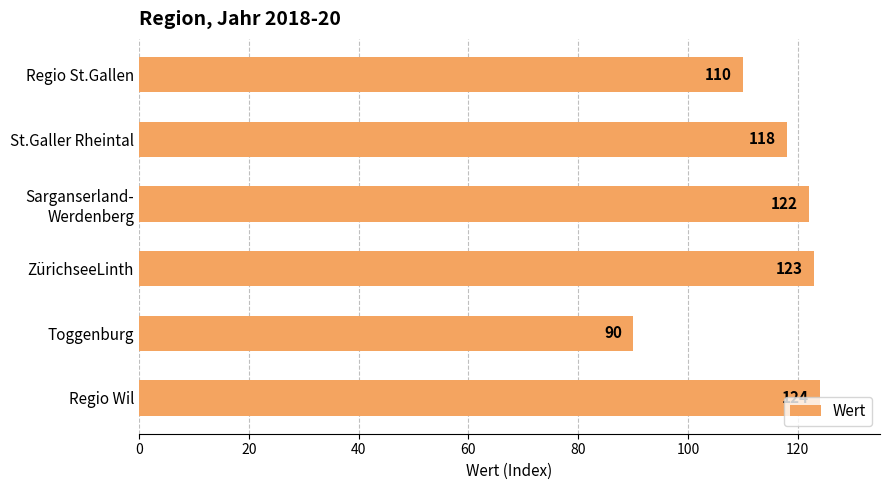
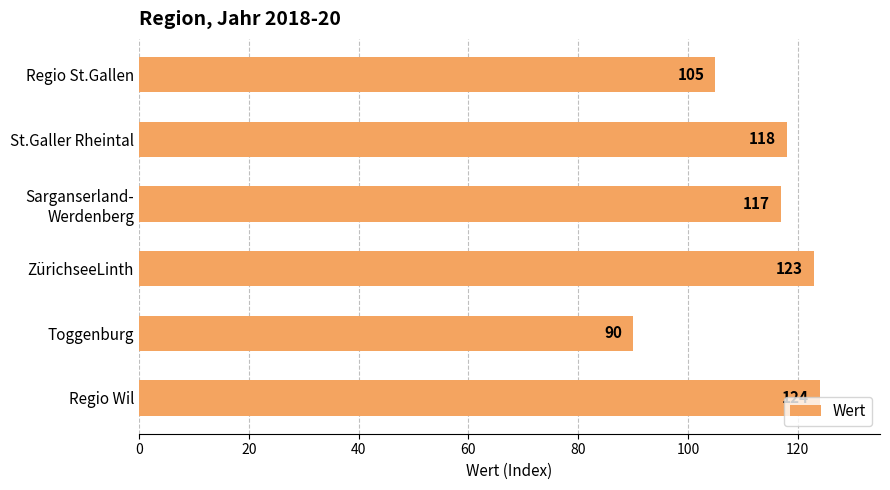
  {
-   "Regio St.Gallen": 110,
+   "Regio St.Gallen": 105,
    "St.Galler Rheintal": 118,
-   "Sarganserland- Werdenberg": 122,
+   "Sarganserland- Werdenberg": 117,
    "ZürichseeLinth": 123,
    "Toggenburg": 90
  }
